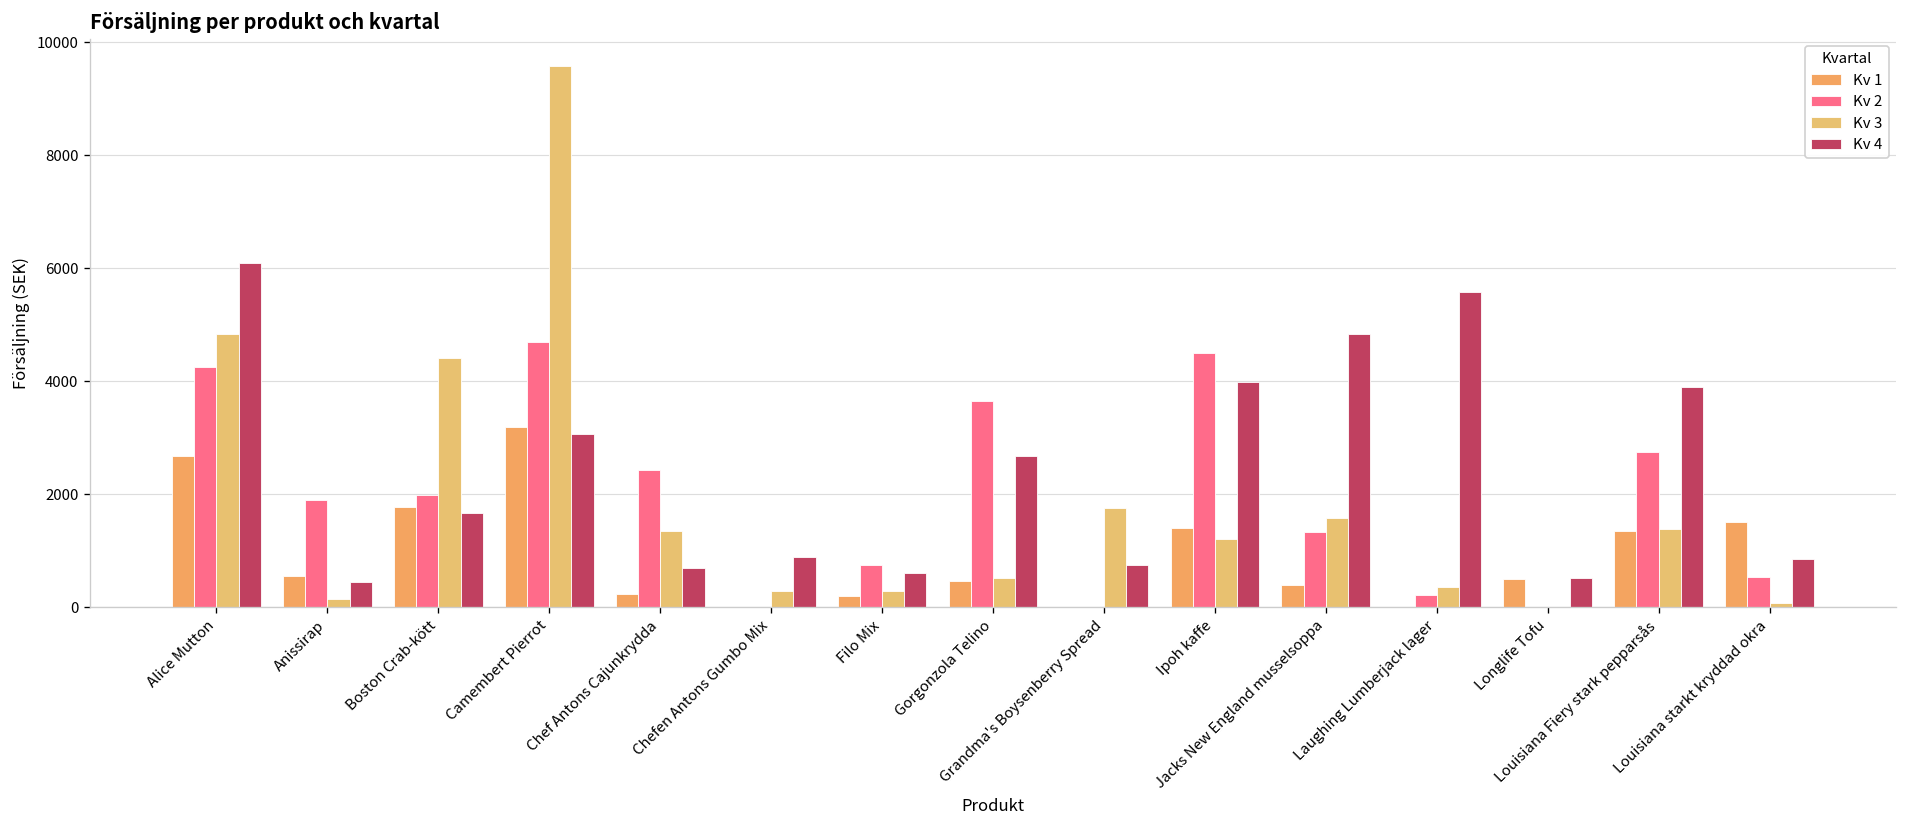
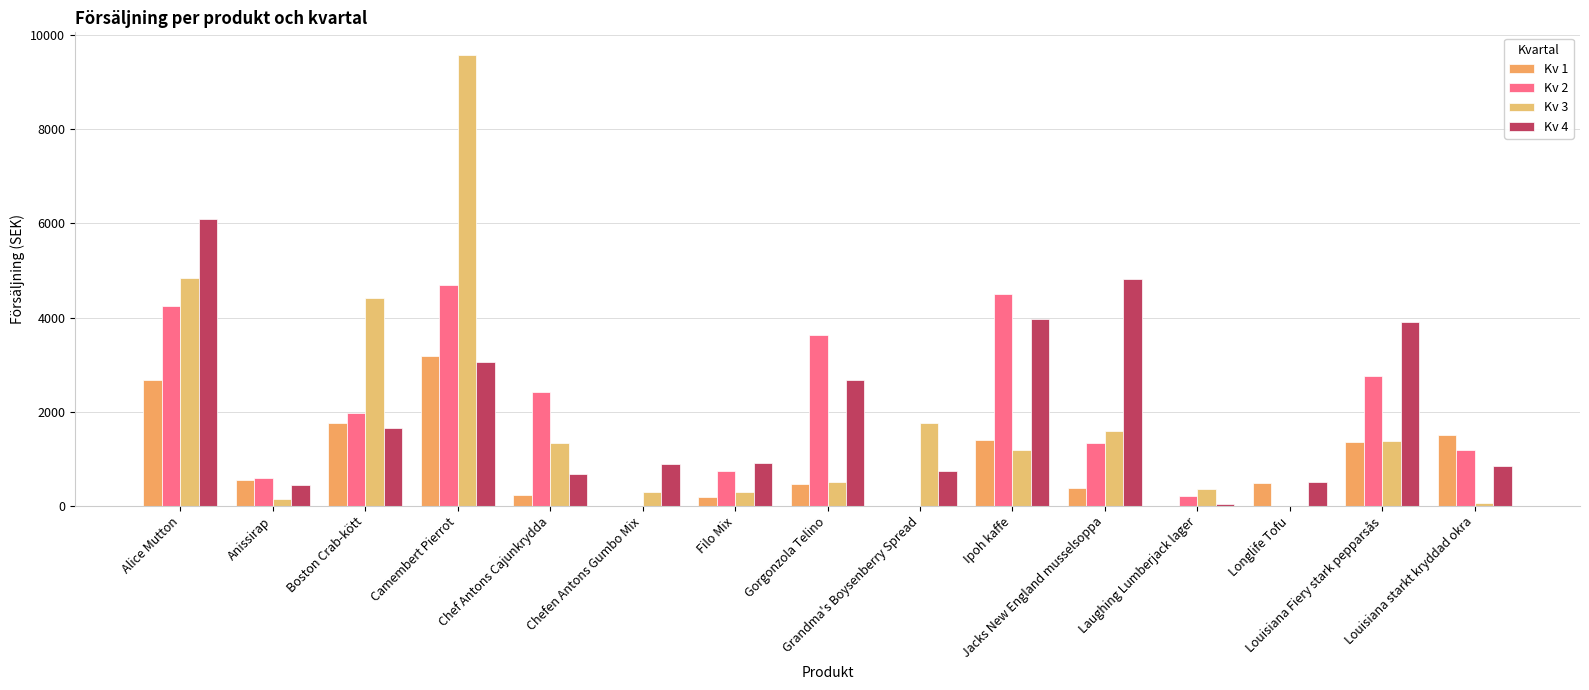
  {
    "Kv 2": {
      "Alice Mutton": 4200,
-     "Anissirap": 1900,
+     "Anissirap": 600,
      "Boston Crab-kött": 2000,
      "Camembert Pierrot": 4700,
      "Chef Antons Cajunkrydda": 2400,
      "Chefen Antons Gumbo Mix": 0,
      "Filo Mix": 700,
      "Gorgonzola Telino": 3600,
      "Grandma's Boysenberry Spread": 0,
      "Ipoh kaffe": 4500,
      "Jacks New England musselsoppa": 1300,
      "Laughing Lumberjack lager": 200,
      "Longlife Tofu": 0,
      "Louisiana Fiery stark pepparsås": 2800,
-     "Louisiana starkt kryddad okra": 500
+     "Louisiana starkt kryddad okra": 1200
    },
    "Kv 4": {
      "Alice Mutton": 6100,
      "Anissirap": 400,
      "Boston Crab-kött": 1700,
      "Camembert Pierrot": 3100,
      "Chef Antons Cajunkrydda": 700,
      "Chefen Antons Gumbo Mix": 900,
-     "Filo Mix": 600,
+     "Filo Mix": 900,
      "Gorgonzola Telino": 2700,
      "Grandma's Boysenberry Spread": 800,
      "Ipoh kaffe": 4000,
      "Jacks New England musselsoppa": 4800,
-     "Laughing Lumberjack lager": 5600,
+     "Laughing Lumberjack lager": 0,
      "Longlife Tofu": 500,
      "Louisiana Fiery stark pepparsås": 3900,
      "Louisiana starkt kryddad okra": 900
    }
  }
